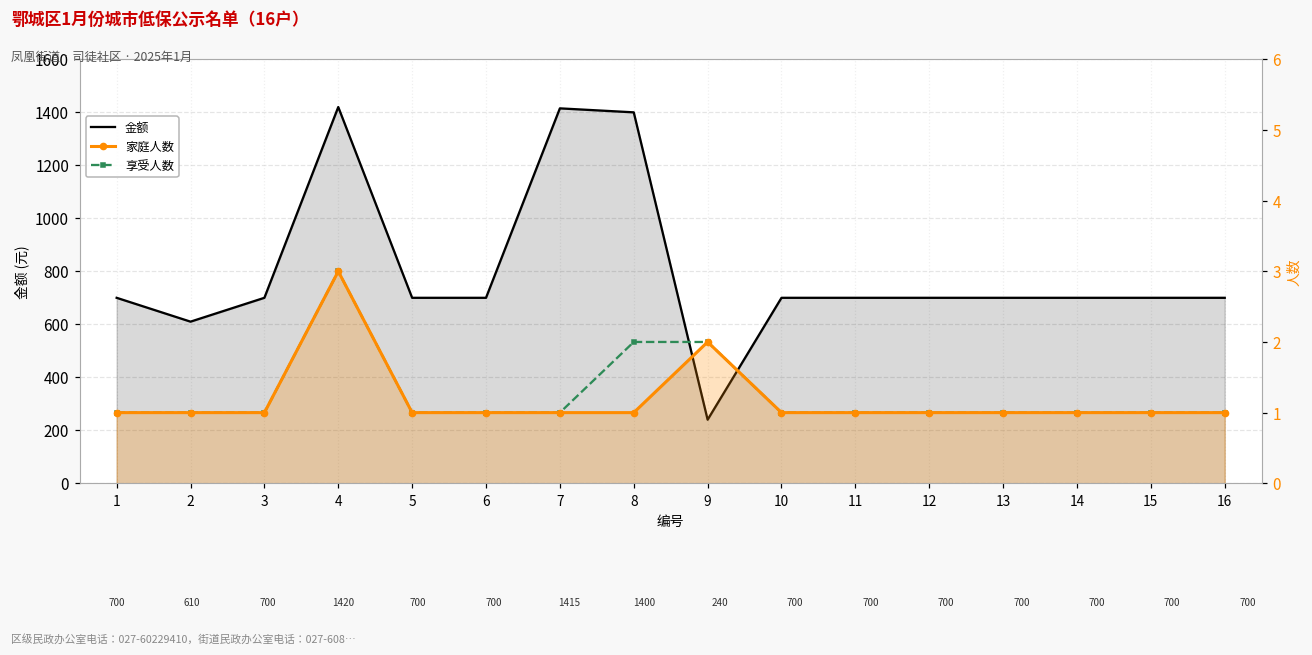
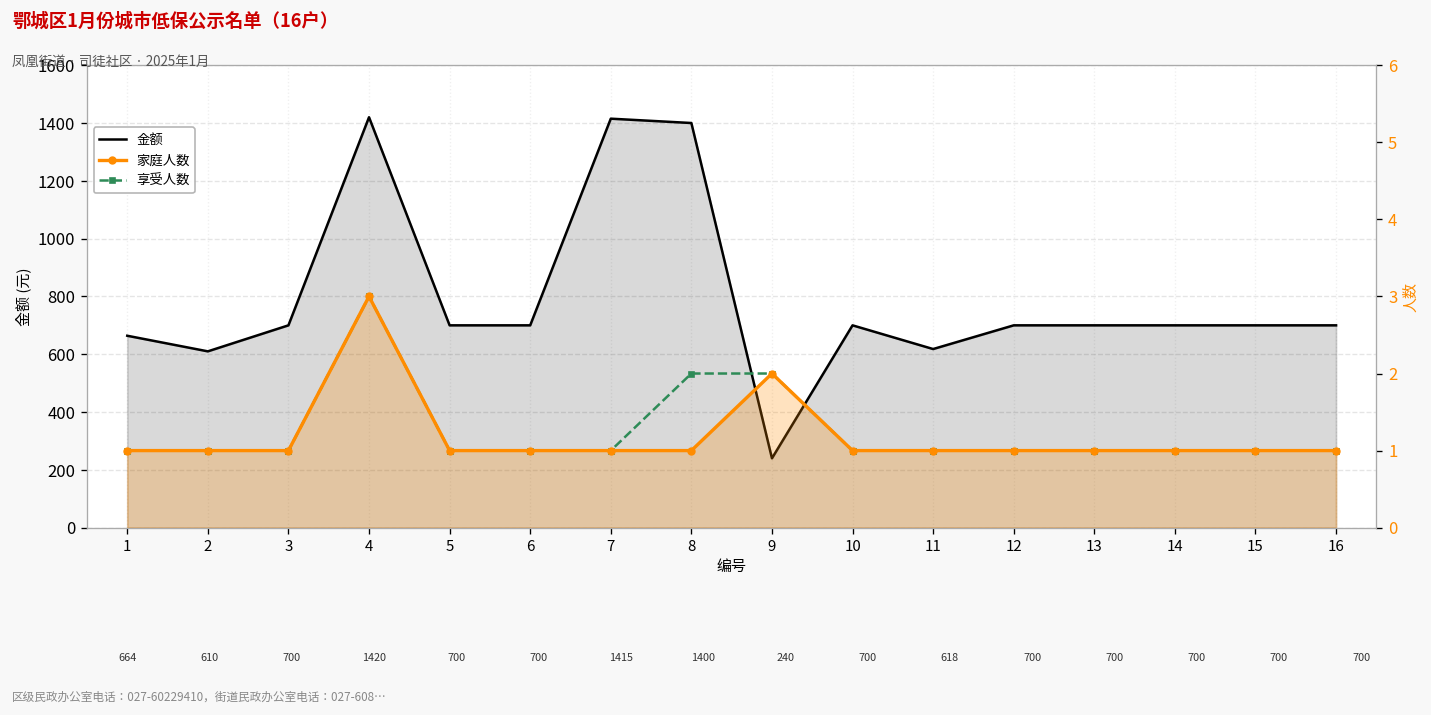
  {
    "金额": {
-     "1": 700,
-     "11": 700
+     "1": 664,
+     "11": 618
    }
  }
